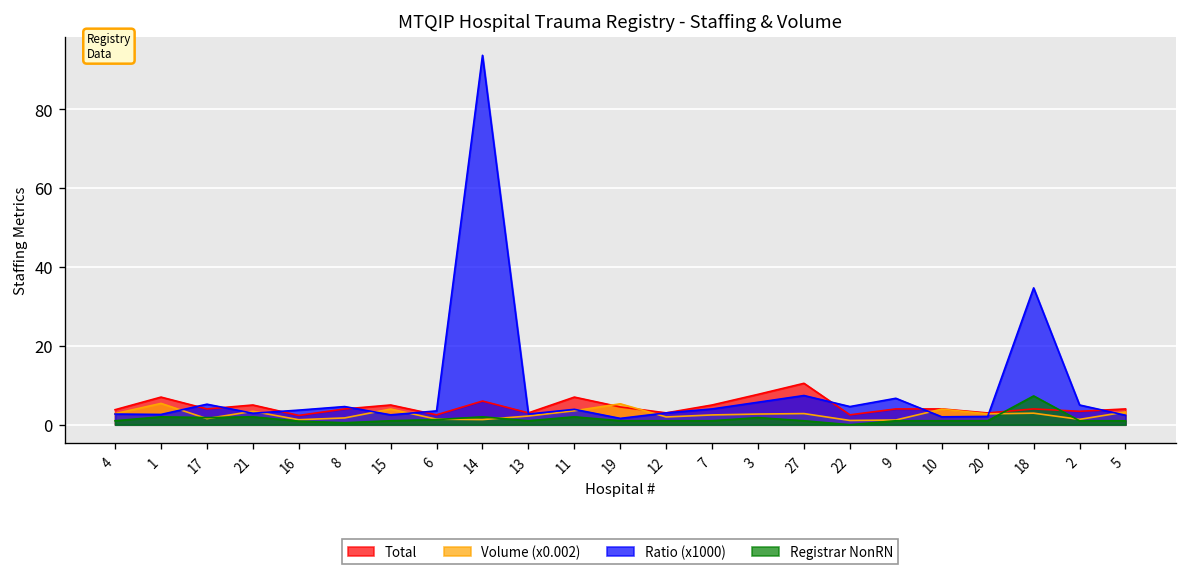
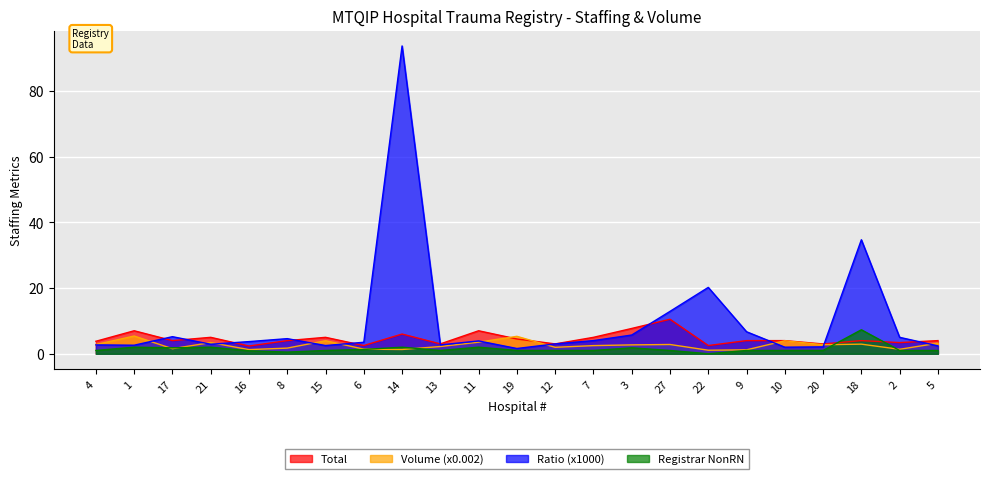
  {
    "Total": {
      "4": 4,
      "1": 7,
      "17": 4,
      "21": 5,
      "16": 2,
      "15": 5,
      "6": 3,
      "14": 6,
      "11": 7,
      "19": 5,
      "7": 5,
      "3": 8,
      "27": 11,
      "22": 3,
      "9": 4,
      "18": 4,
      "2": 3,
      "5": 4
    },
    "Volume (x0.002)": {
      "1": 5,
      "8": 2,
      "15": 4,
      "19": 5,
      "12": 2,
      "7": 2,
      "3": 3,
      "27": 3,
      "22": 1,
      "18": 3,
      "5": 3
    },
    "Ratio (x1000)": {
      "17": 5,
      "16": 4,
      "15": 3,
      "6": 4,
      "14": 94,
      "7": 4,
      "3": 6,
-     "27": 7,
-     "22": 5,
+     "27": 13,
+     "22": 20,
      "9": 7,
      "10": 2,
      "18": 35,
      "2": 5,
      "5": 2
    },
    "Registrar NonRN": {
      "4": 1,
      "21": 2,
      "8": 1,
      "15": 1,
      "13": 1,
      "11": 2,
      "12": 1,
      "7": 1,
      "3": 2,
      "27": 1,
      "22": 0,
      "10": 1,
      "20": 1,
      "18": 7,
      "5": 1
    }
  }
